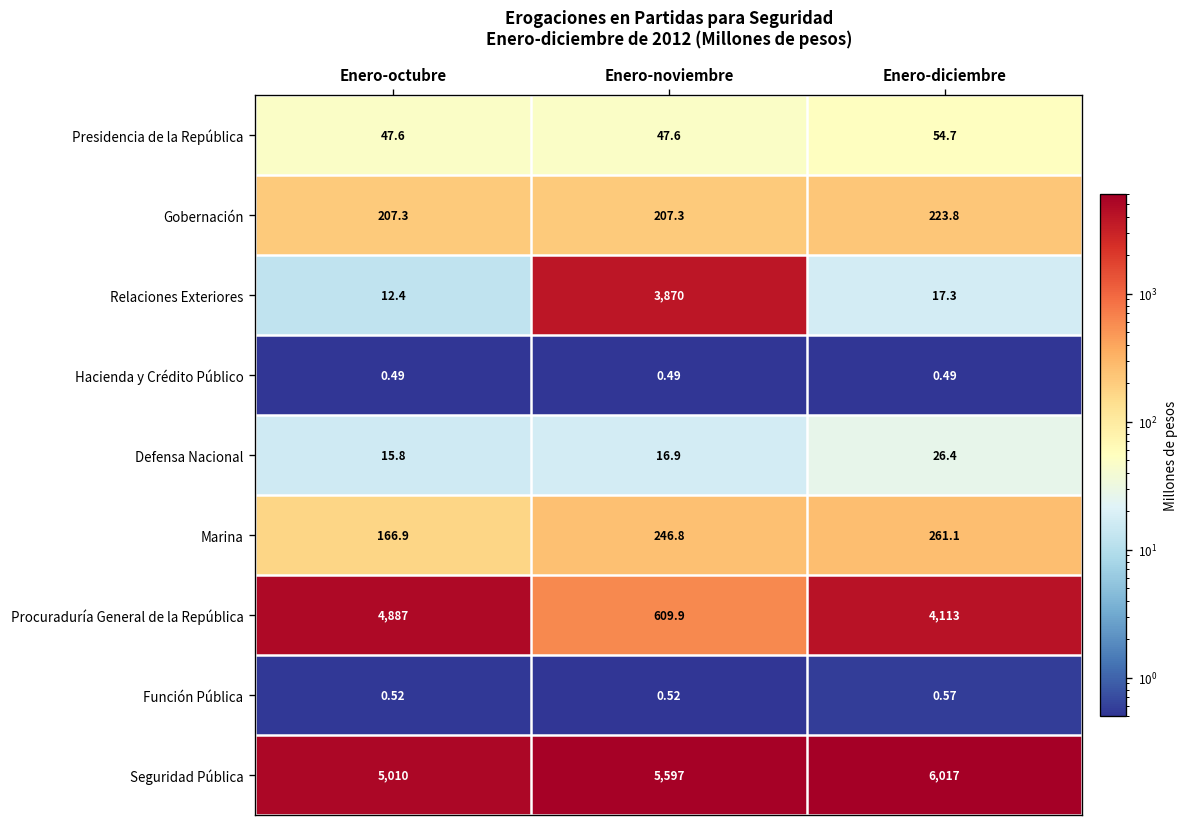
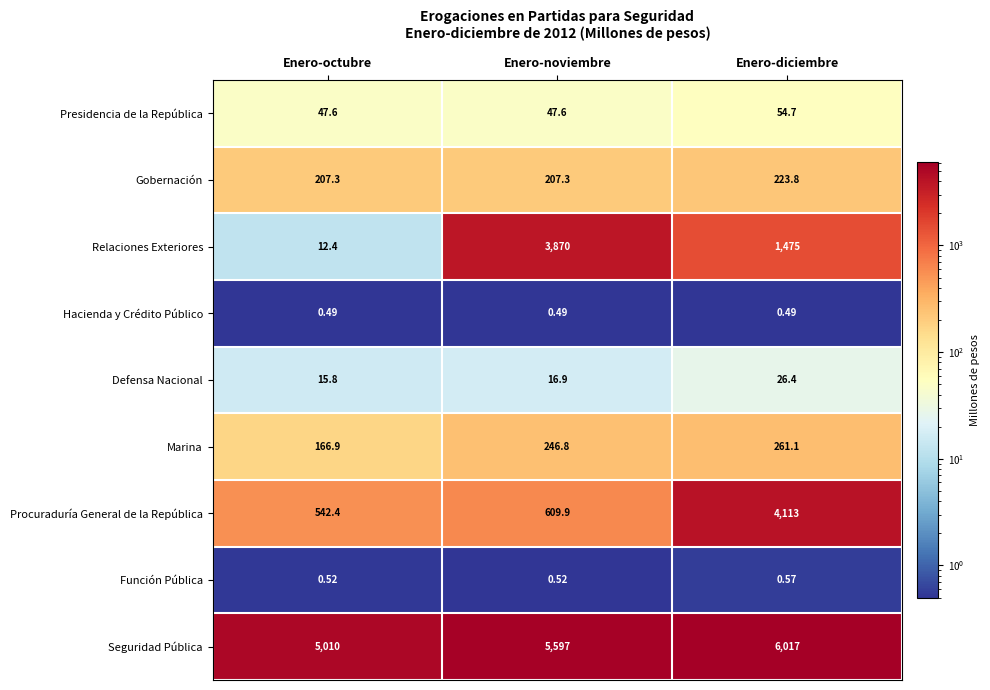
  {
    "Presidencia de la República": {
      "Enero-octubre": "47.6",
      "Enero-noviembre": "47.6",
      "Enero-diciembre": "54.7"
    },
    "Gobernación": {
      "Enero-octubre": "207.3",
      "Enero-noviembre": "207.3",
      "Enero-diciembre": "223.8"
    },
    "Relaciones Exteriores": {
      "Enero-octubre": "12.4",
      "Enero-noviembre": "3,870",
-     "Enero-diciembre": "17.3"
+     "Enero-diciembre": "1,475"
    },
    "Hacienda y Crédito Público": {
      "Enero-octubre": "0.49",
      "Enero-noviembre": "0.49",
      "Enero-diciembre": "0.49"
    },
    "Defensa Nacional": {
      "Enero-octubre": "15.8",
      "Enero-noviembre": "16.9",
      "Enero-diciembre": "26.4"
    },
    "Marina": {
      "Enero-octubre": "166.9",
      "Enero-noviembre": "246.8",
      "Enero-diciembre": "261.1"
    },
    "Procuraduría General de la República": {
-     "Enero-octubre": "4,887",
+     "Enero-octubre": "542.4",
      "Enero-noviembre": "609.9",
      "Enero-diciembre": "4,113"
    },
    "Función Pública": {
      "Enero-octubre": "0.52",
      "Enero-noviembre": "0.52",
      "Enero-diciembre": "0.57"
    },
    "Seguridad Pública": {
      "Enero-octubre": "5,010",
      "Enero-noviembre": "5,597",
      "Enero-diciembre": "6,017"
    }
  }
